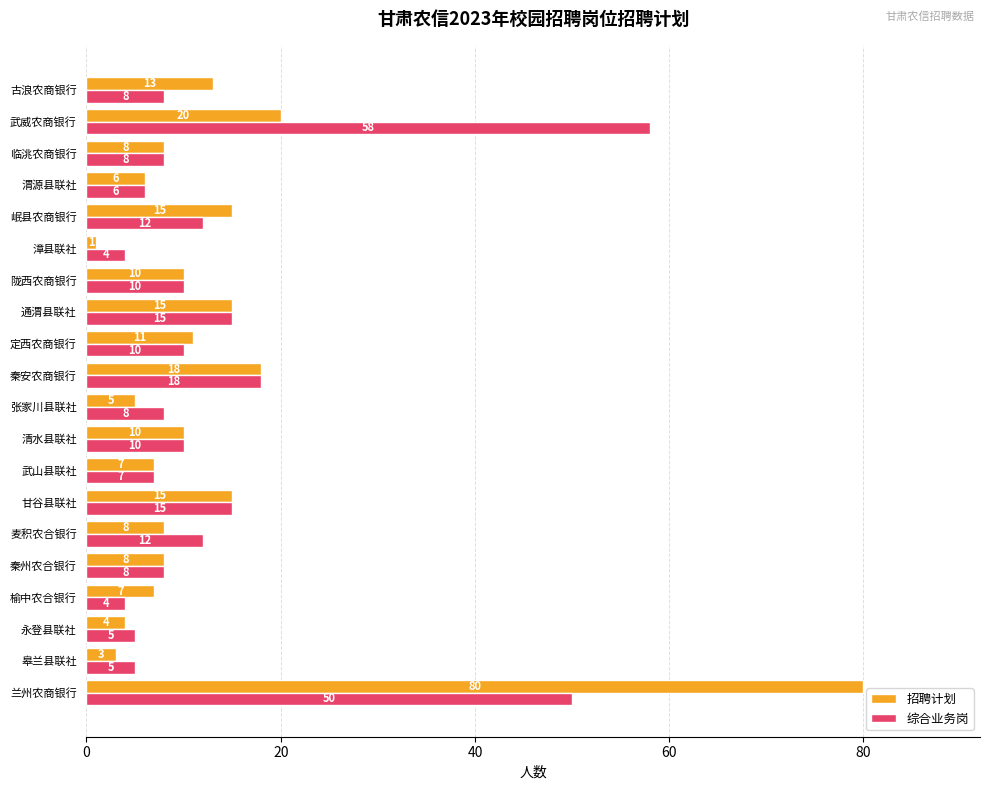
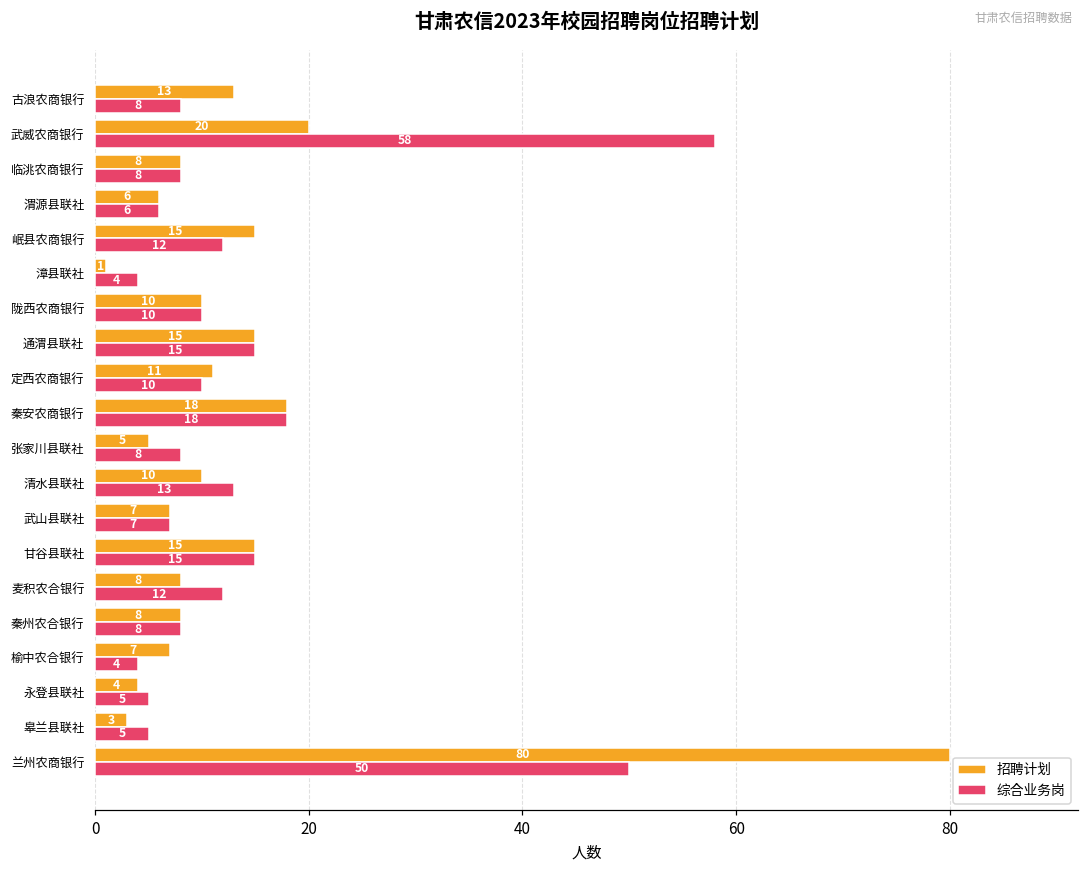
  {
    "招聘计划": {
      "古浪农商银行": 13,
      "武威农商银行": 20,
      "临洮农商银行": 8,
      "渭源县联社": 6,
      "岷县农商银行": 15,
      "漳县联社": 1,
      "陇西农商银行": 10,
      "通渭县联社": 15,
      "定西农商银行": 11,
      "秦安农商银行": 18,
      "张家川县联社": 5,
      "清水县联社": 10,
      "武山县联社": 7,
      "甘谷县联社": 15,
      "麦积农合银行": 8,
      "秦州农合银行": 8,
      "榆中农合银行": 7,
      "永登县联社": 4,
      "皋兰县联社": 3,
      "兰州农商银行": 80
    },
    "综合业务岗": {
      "古浪农商银行": 8,
      "武威农商银行": 58,
      "临洮农商银行": 8,
      "渭源县联社": 6,
      "岷县农商银行": 12,
      "漳县联社": 4,
      "陇西农商银行": 10,
      "通渭县联社": 15,
      "定西农商银行": 10,
      "秦安农商银行": 18,
      "张家川县联社": 8,
-     "清水县联社": 10,
+     "清水县联社": 13,
      "武山县联社": 7,
      "甘谷县联社": 15,
      "麦积农合银行": 12,
      "秦州农合银行": 8,
      "榆中农合银行": 4,
      "永登县联社": 5,
      "皋兰县联社": 5,
      "兰州农商银行": 50
    }
  }
